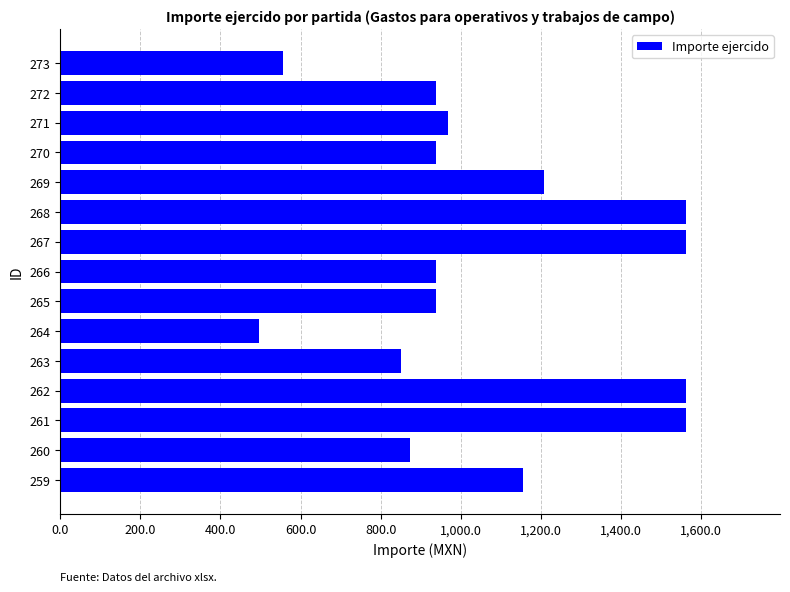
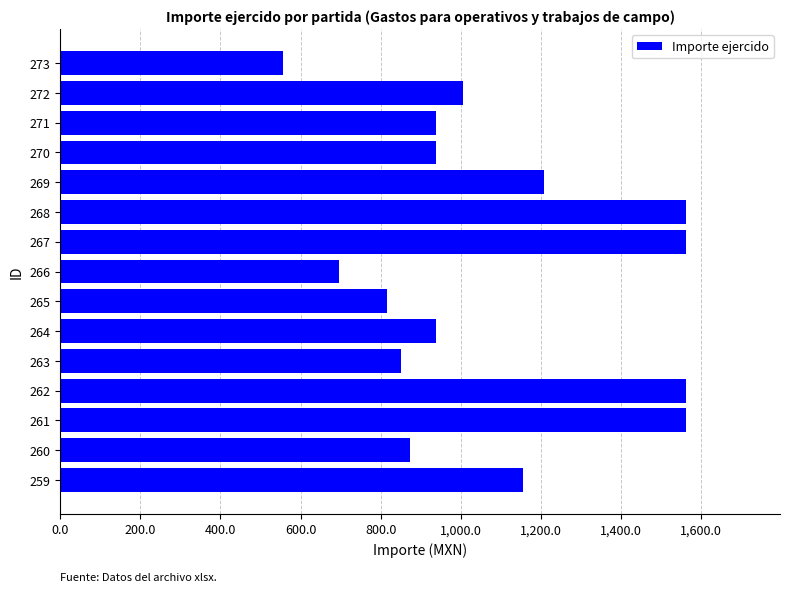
  {
    "273": "550",
-   "272": "940",
-   "271": "970",
+   "272": "1,010",
+   "271": "940",
    "270": "940",
    "269": "1,210",
    "268": "1,560",
    "267": "1,560",
-   "266": "940",
-   "265": "940",
-   "264": "500",
+   "266": "700",
+   "265": "820",
+   "264": "940",
    "263": "850",
    "262": "1,560",
    "261": "1,560",
    "260": "870",
    "259": "1,160"
  }
